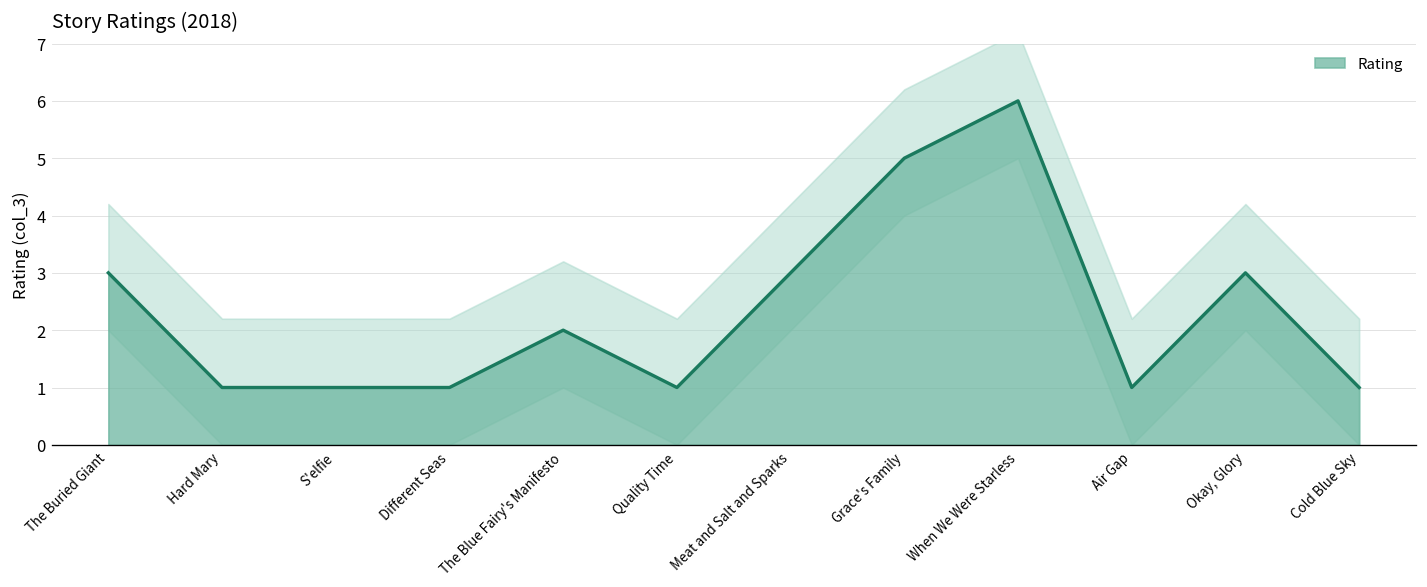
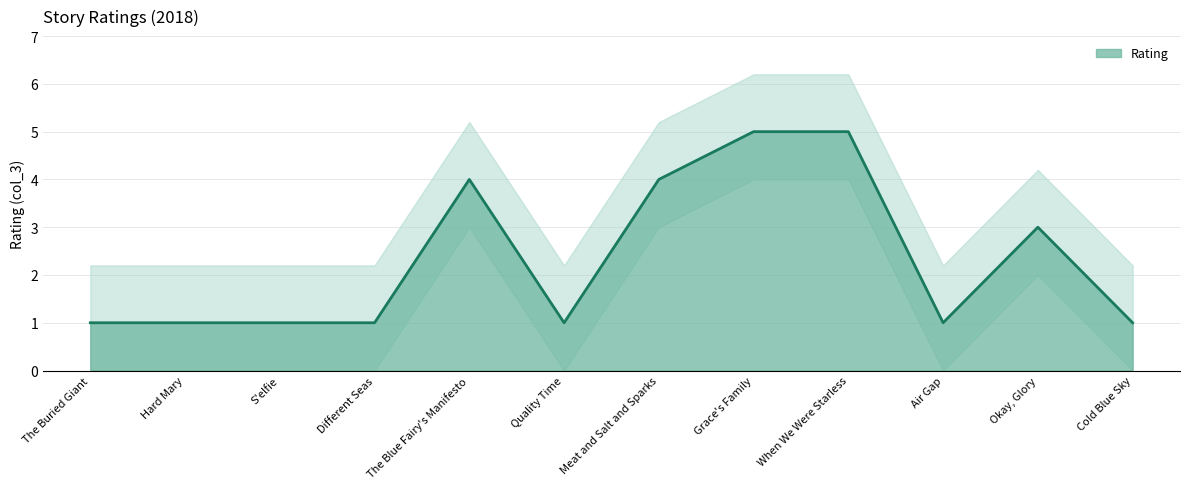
  {
    "Rating": {
-     "The Buried Giant": 3,
+     "The Buried Giant": 1,
      "Hard Mary": 1,
      "S'elfie": 1,
      "Different Seas": 1,
-     "The Blue Fairy's Manifesto": 2,
+     "The Blue Fairy's Manifesto": 4,
      "Quality Time": 1,
-     "Meat and Salt and Sparks": 3,
+     "Meat and Salt and Sparks": 4,
      "Grace's Family": 5,
-     "When We Were Starless": 6,
+     "When We Were Starless": 5,
      "Air Gap": 1,
      "Okay, Glory": 3,
      "Cold Blue Sky": 1
    }
  }
